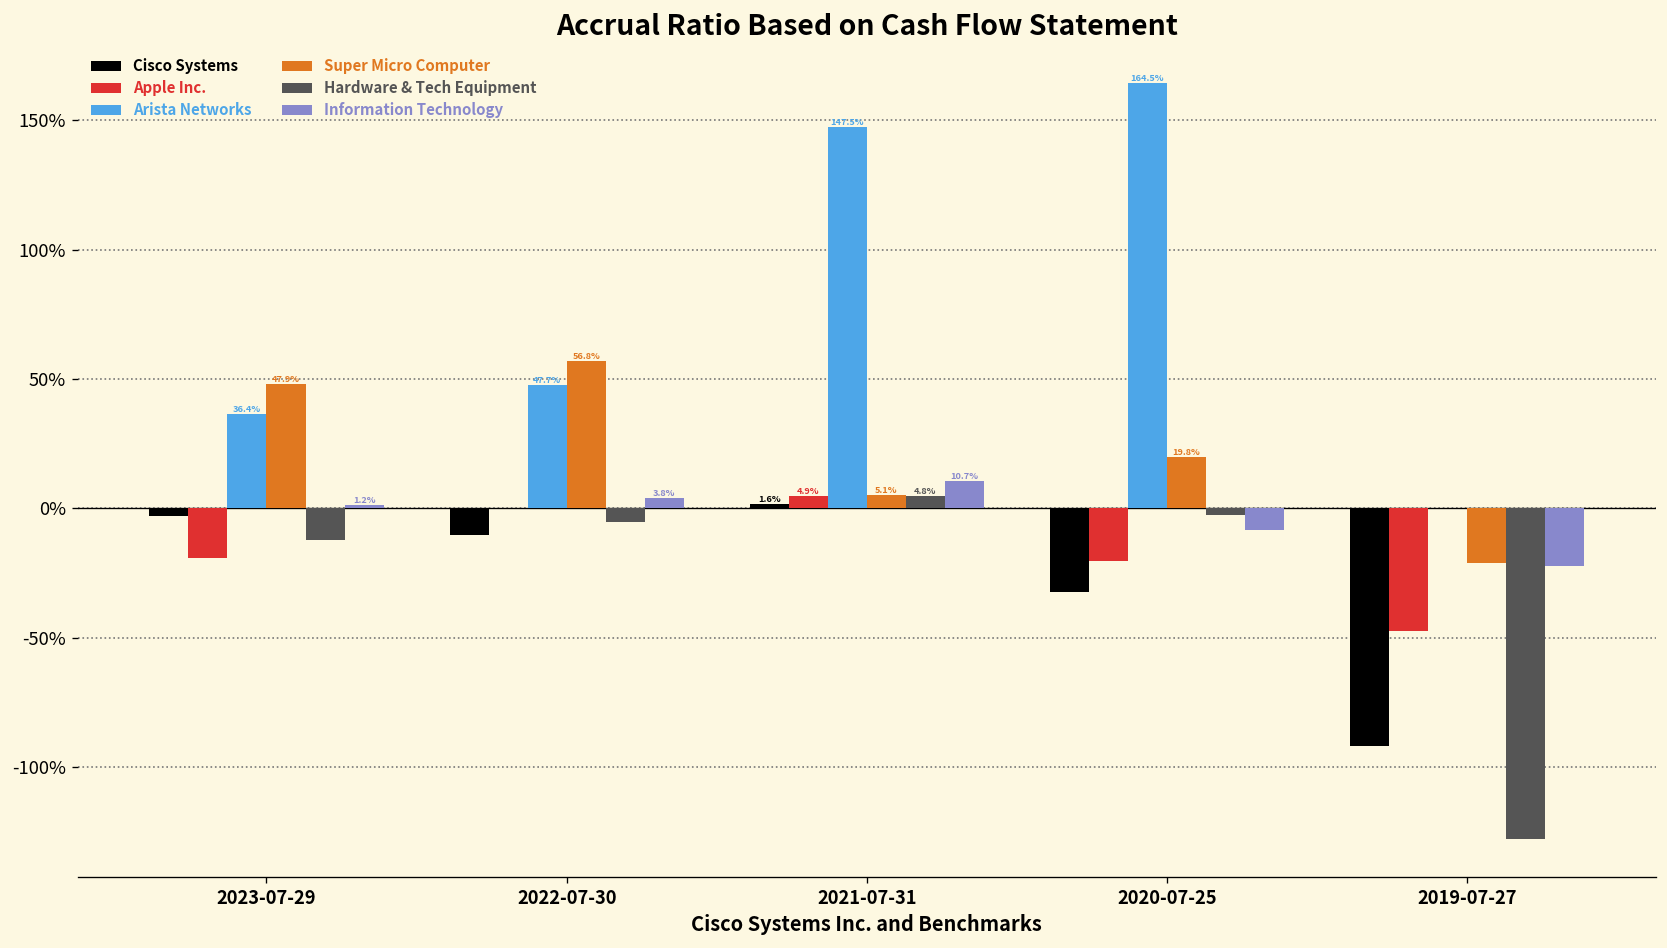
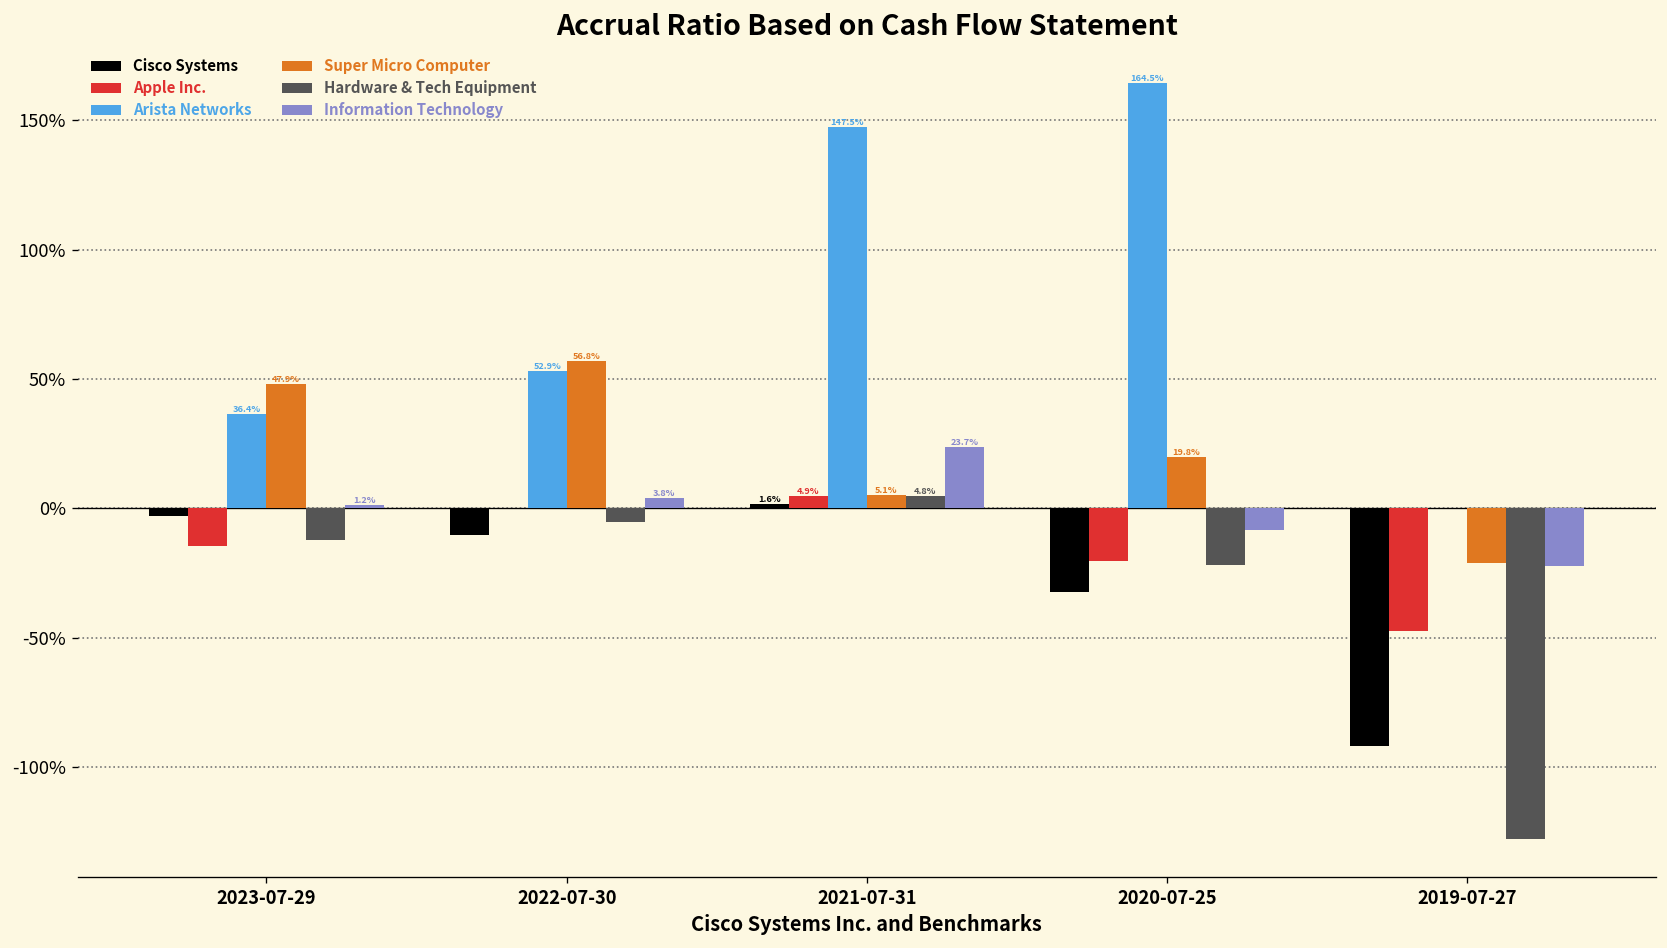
  {
    "Cisco Systems": {
      "2021-07-31": "1.6%"
    },
    "Apple Inc.": {
-     "2023-07-29": "-19%",
+     "2023-07-29": "-15%",
      "2022-07-30": "0%",
      "2020-07-25": "-20%",
      "2019-07-27": "-47%"
    },
    "Arista Networks": {
      "2023-07-29": "36.4%",
-     "2022-07-30": "47.7%",
+     "2022-07-30": "52.9%",
      "2021-07-31": "147.5%",
      "2020-07-25": "164.5%"
    },
    "Super Micro Computer": {
      "2023-07-29": "47.9%",
      "2022-07-30": "56.8%",
      "2021-07-31": "5.1%",
      "2020-07-25": "19.8%"
    },
    "Hardware & Tech Equipment": {
      "2023-07-29": "-12%",
      "2022-07-30": "-5%",
-     "2020-07-25": "-3%",
+     "2020-07-25": "-22%",
      "2019-07-27": "-128%"
    },
    "Information Technology": {
      "2023-07-29": "1.2%",
      "2022-07-30": "3.8%",
-     "2021-07-31": "10.7%"
+     "2021-07-31": "23.7%"
    }
  }
